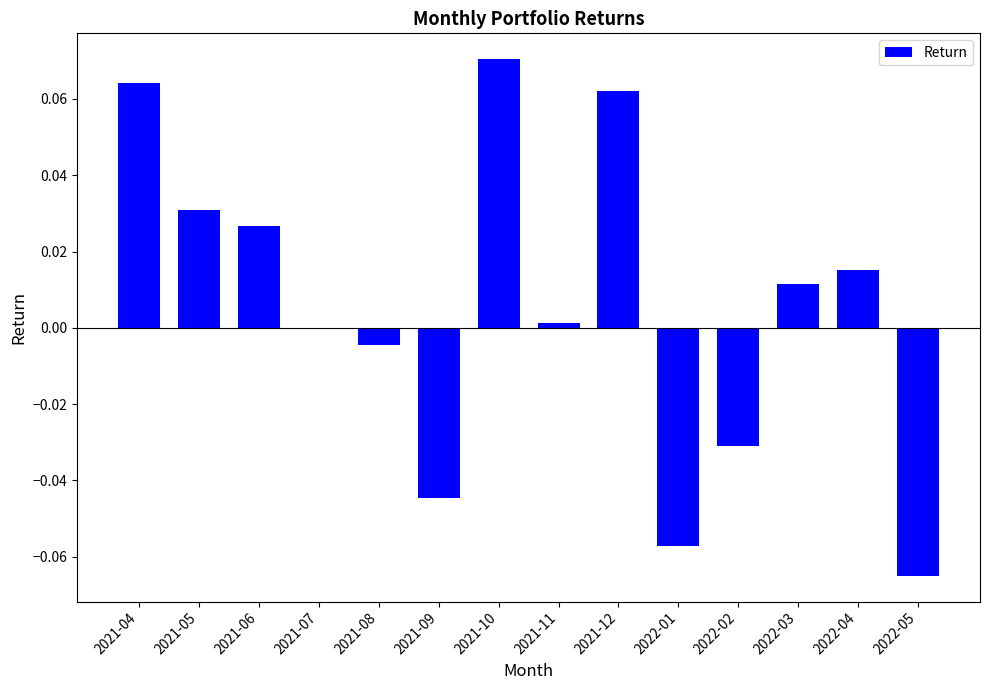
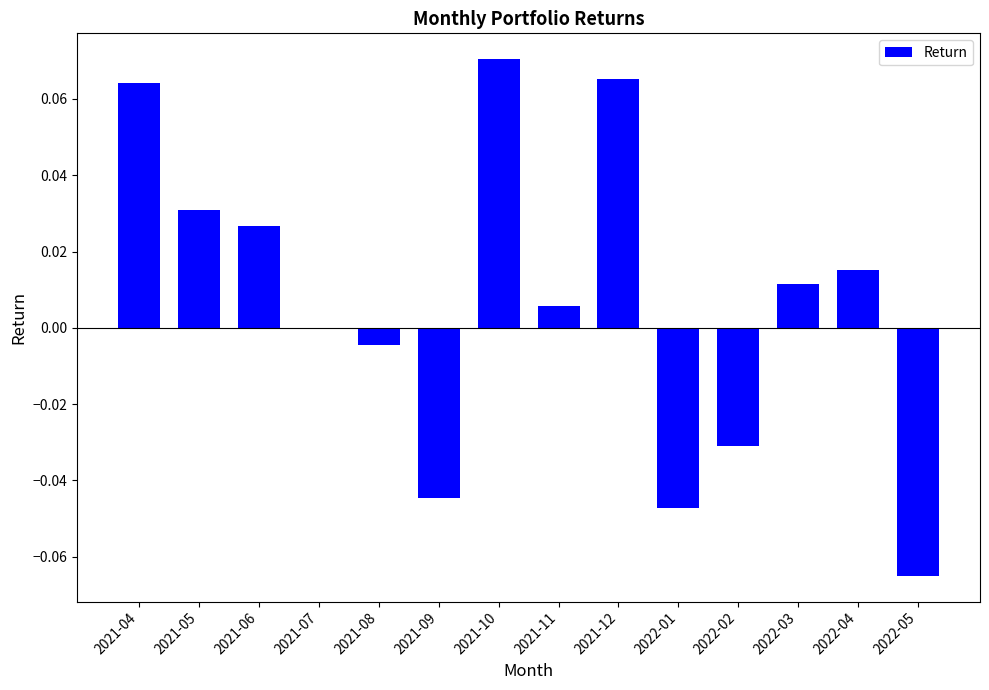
  {
    "2021-04": 0.064,
    "2021-05": 0.031,
    "2021-06": 0.027,
    "2021-08": -0.004,
    "2021-09": -0.045,
    "2021-10": 0.070,
-   "2021-11": 0.001,
-   "2021-12": 0.062,
-   "2022-01": -0.057,
+   "2021-11": 0.006,
+   "2021-12": 0.065,
+   "2022-01": -0.047,
    "2022-02": -0.031,
    "2022-03": 0.012,
    "2022-04": 0.015,
    "2022-05": -0.065
  }
